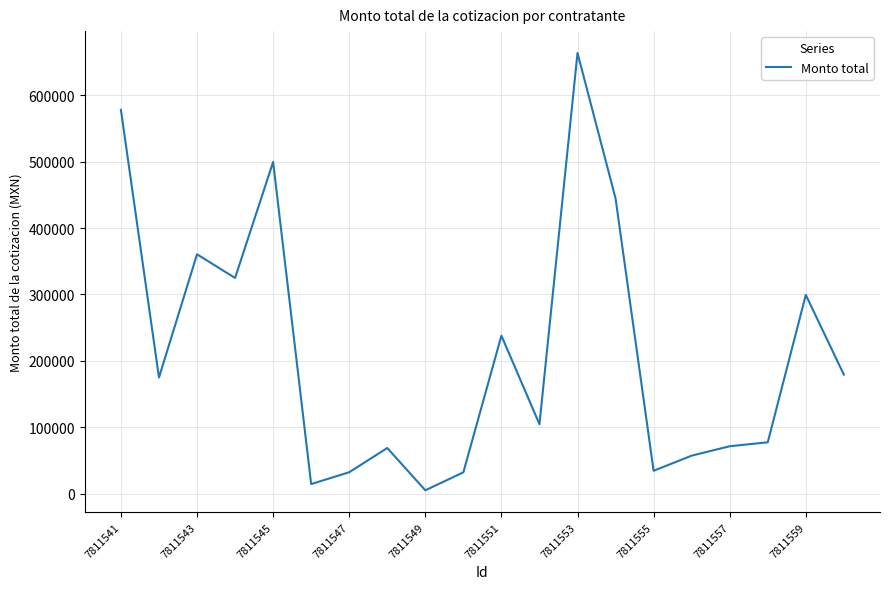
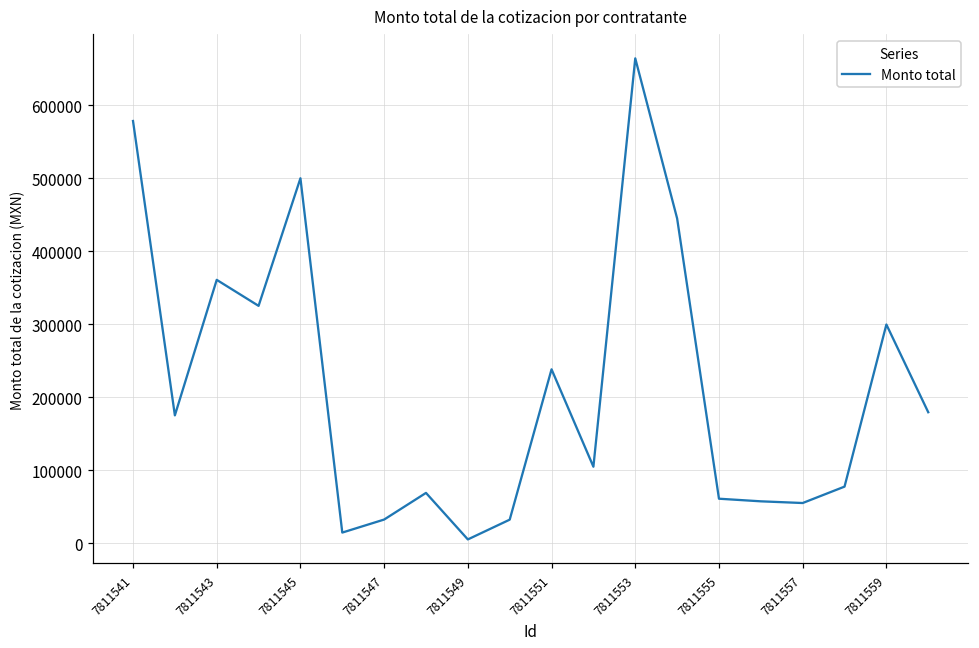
  {
    "7811541": 580000,
    "7811543": 360000,
    "7811545": 500000,
    "7811547": 30000,
    "7811549": 0,
    "7811551": 240000,
    "7811553": 660000,
-   "7811555": 30000,
-   "7811557": 70000,
+   "7811555": 60000,
+   "7811557": 50000,
    "7811559": 300000
  }
